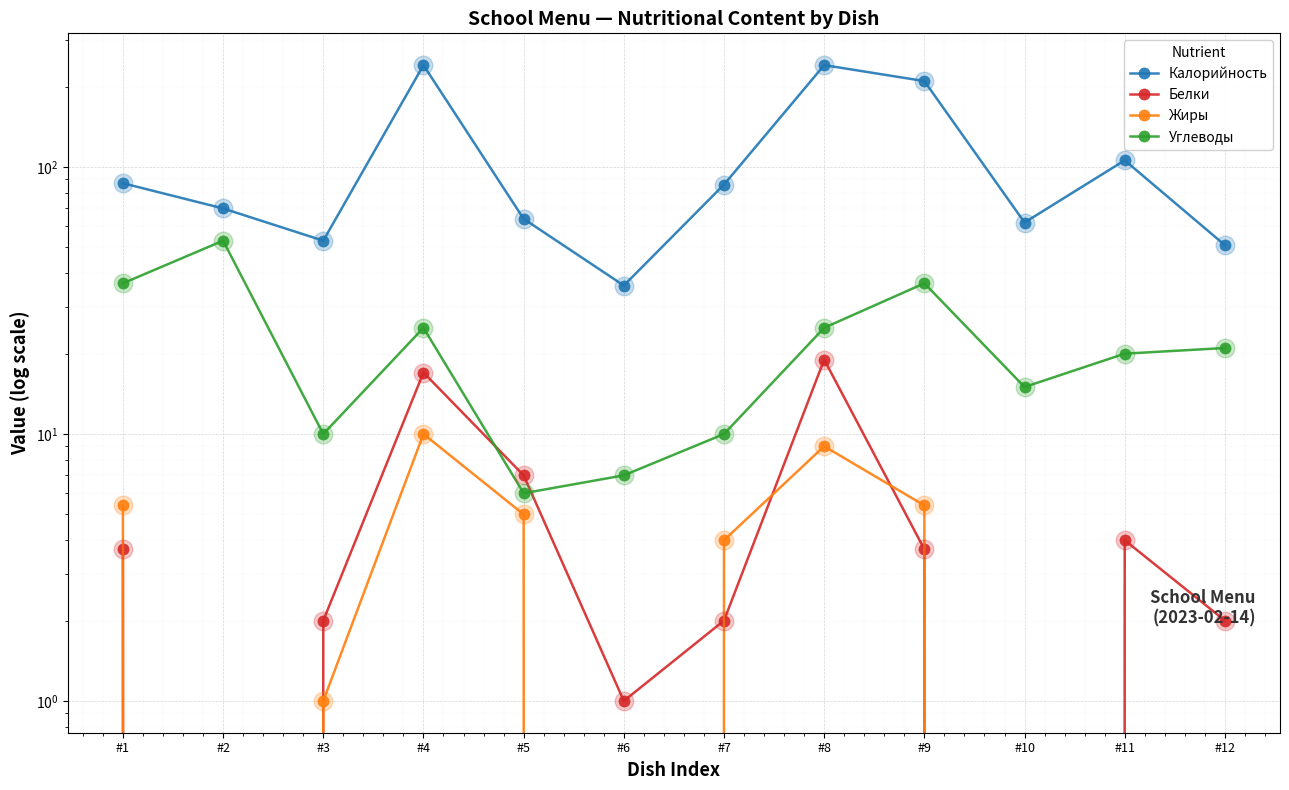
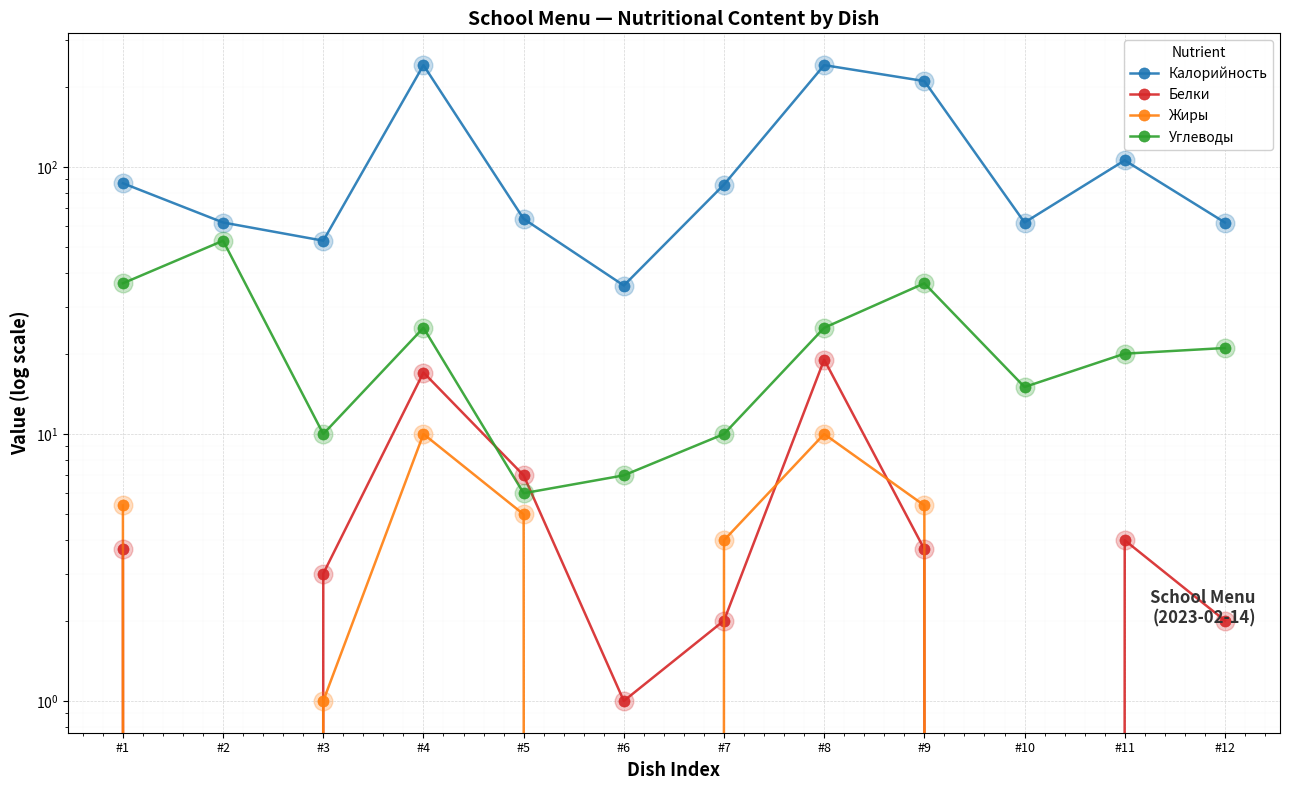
  {
    "Калорийность": {
      "#1": 87,
-     "#2": 70,
+     "#2": 62,
      "#3": 53,
      "#4": 240,
      "#5": 64,
      "#6": 36,
      "#7": 86,
      "#8": 240,
      "#9": 210,
      "#10": 62,
      "#11": 106,
-     "#12": 51
+     "#12": 62
    },
    "Белки": {
      "#1": 3.7,
-     "#3": 2,
+     "#3": 3,
      "#4": 17,
      "#5": 7,
      "#6": 1,
      "#7": 2,
      "#8": 19,
      "#9": 3.7,
      "#11": 4
    },
    "Жиры": {
      "#1": 5.4,
      "#3": 1,
      "#4": 10,
      "#5": 5,
      "#7": 4,
-     "#8": 9,
+     "#8": 10,
      "#9": 5.4
    },
    "Углеводы": {
      "#1": 37,
      "#2": 53,
      "#3": 10,
      "#4": 25,
      "#5": 6,
      "#6": 7,
      "#7": 10,
      "#8": 25,
      "#9": 37,
      "#10": 15,
      "#11": 20,
      "#12": 21
    }
  }
